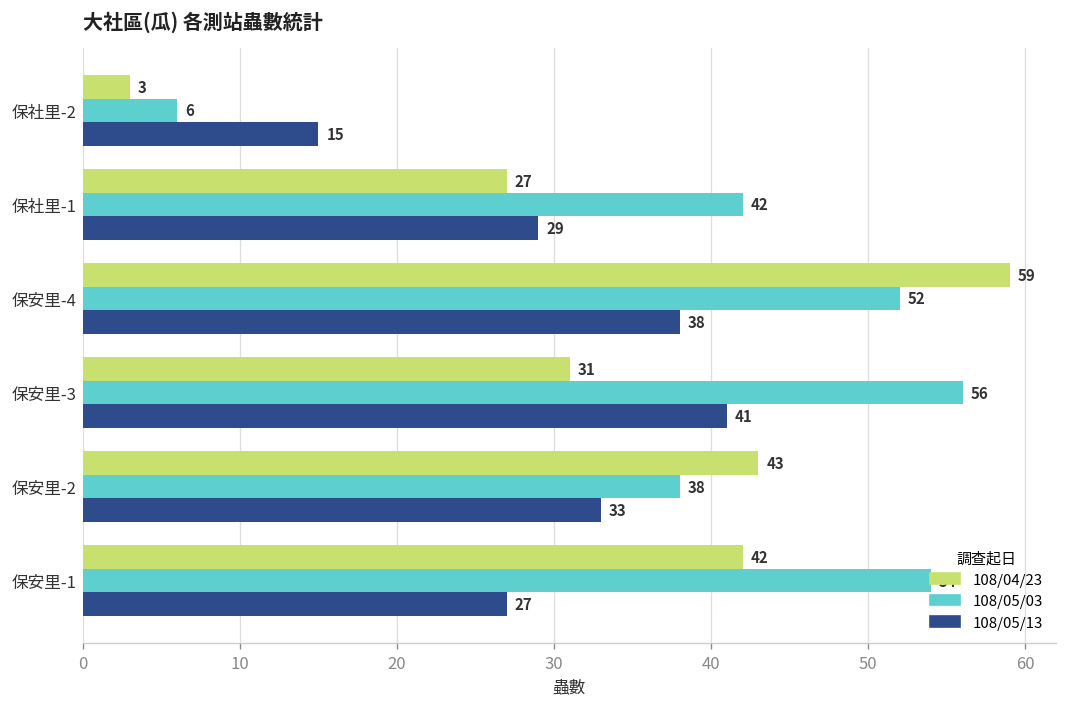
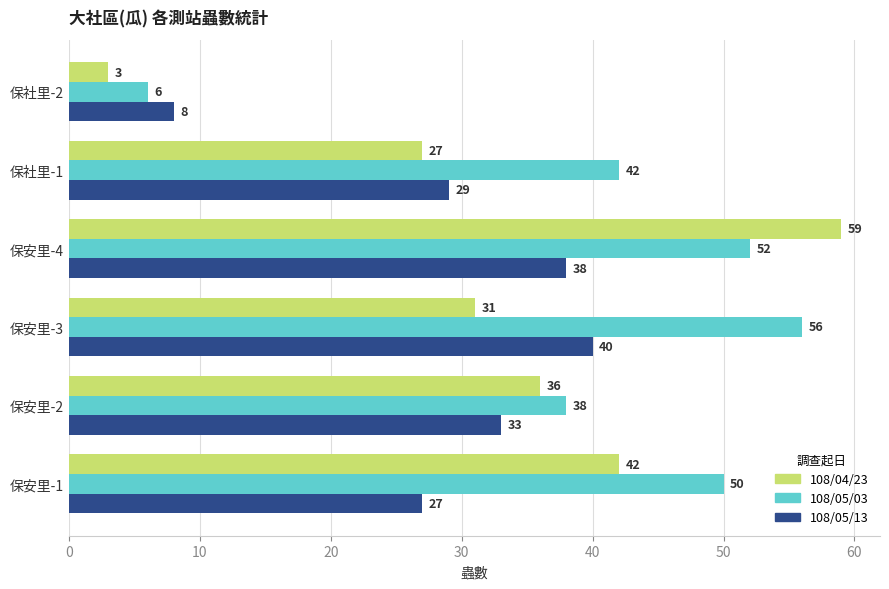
  {
    "108/04/23": {
      "保社里-2": 3,
      "保社里-1": 27,
      "保安里-4": 59,
      "保安里-3": 31,
-     "保安里-2": 43,
+     "保安里-2": 36,
      "保安里-1": 42
    },
    "108/05/03": {
      "保社里-2": 6,
      "保社里-1": 42,
      "保安里-4": 52,
      "保安里-3": 56,
      "保安里-2": 38,
-     "保安里-1": 54
+     "保安里-1": 50
    },
    "108/05/13": {
-     "保社里-2": 15,
+     "保社里-2": 8,
      "保社里-1": 29,
      "保安里-4": 38,
-     "保安里-3": 41,
+     "保安里-3": 40,
      "保安里-2": 33,
      "保安里-1": 27
    }
  }
